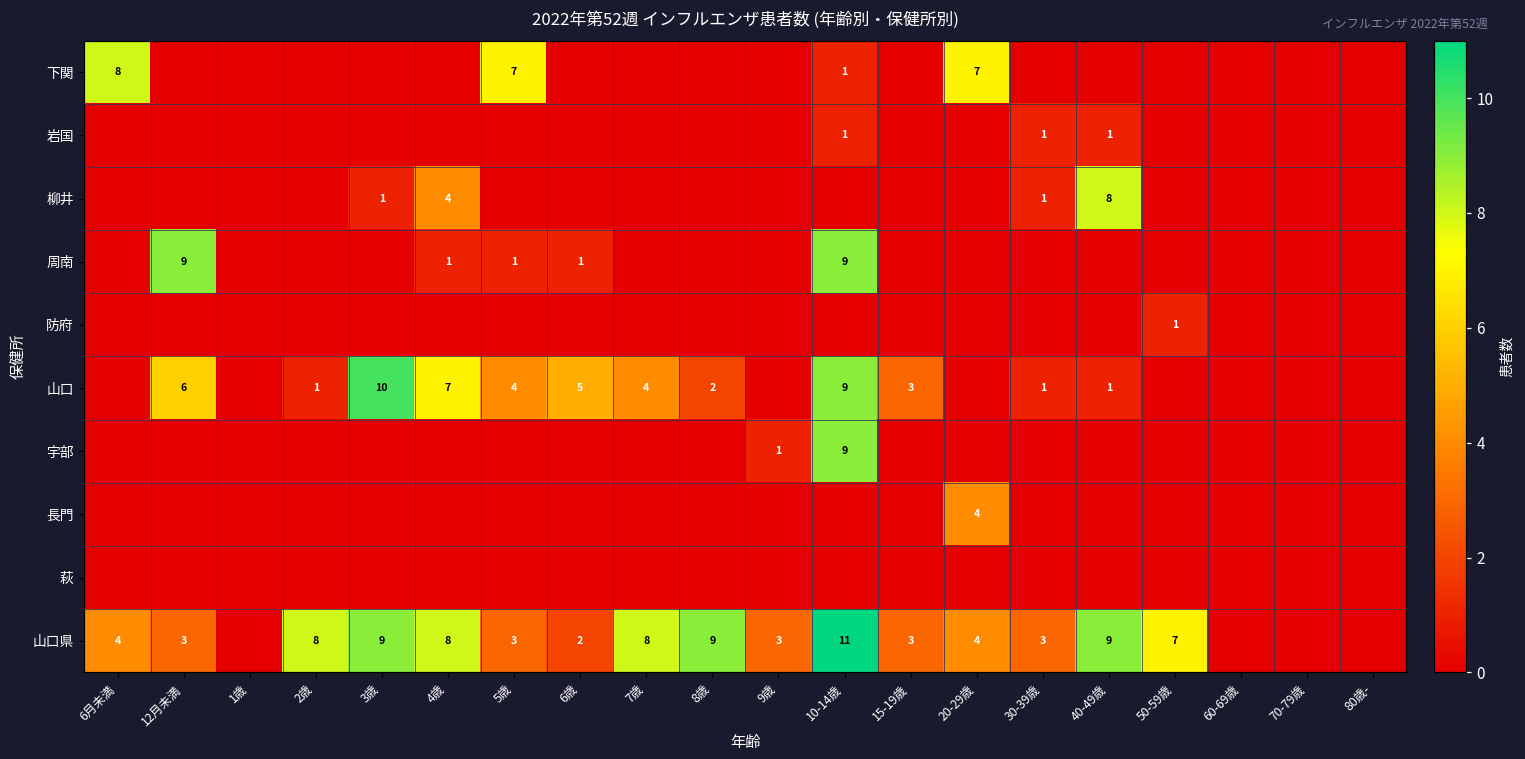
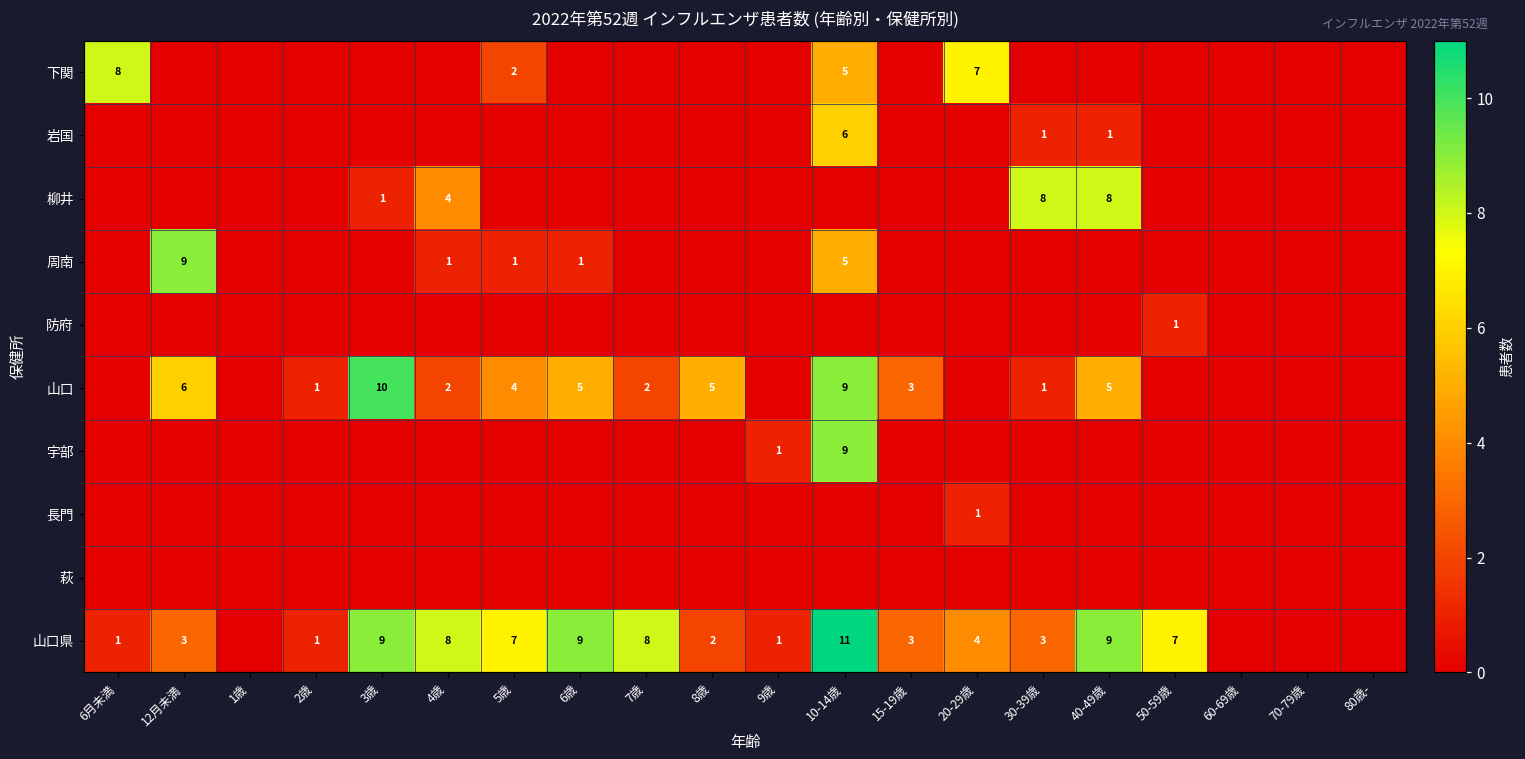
  {
    "下関": {
      "6月未満": 8,
-     "5歳": 7,
-     "10-14歳": 1,
+     "5歳": 2,
+     "10-14歳": 5,
      "20-29歳": 7
    },
    "岩国": {
-     "10-14歳": 1,
+     "10-14歳": 6,
      "30-39歳": 1,
      "40-49歳": 1
    },
    "柳井": {
      "3歳": 1,
      "4歳": 4,
-     "30-39歳": 1,
+     "30-39歳": 8,
      "40-49歳": 8
    },
    "周南": {
      "12月未満": 9,
      "4歳": 1,
      "5歳": 1,
      "6歳": 1,
-     "10-14歳": 9
+     "10-14歳": 5
    },
    "防府": {
      "50-59歳": 1
    },
    "山口": {
      "12月未満": 6,
      "2歳": 1,
      "3歳": 10,
-     "4歳": 7,
+     "4歳": 2,
      "5歳": 4,
      "6歳": 5,
-     "7歳": 4,
-     "8歳": 2,
+     "7歳": 2,
+     "8歳": 5,
      "10-14歳": 9,
      "15-19歳": 3,
      "30-39歳": 1,
-     "40-49歳": 1
+     "40-49歳": 5
    },
    "宇部": {
      "9歳": 1,
      "10-14歳": 9
    },
    "長門": {
-     "20-29歳": 4
+     "20-29歳": 1
    },
    "山口県": {
-     "6月未満": 4,
+     "6月未満": 1,
      "12月未満": 3,
-     "2歳": 8,
+     "2歳": 1,
      "3歳": 9,
      "4歳": 8,
-     "5歳": 3,
-     "6歳": 2,
+     "5歳": 7,
+     "6歳": 9,
      "7歳": 8,
-     "8歳": 9,
-     "9歳": 3,
+     "8歳": 2,
+     "9歳": 1,
      "10-14歳": 11,
      "15-19歳": 3,
      "20-29歳": 4,
      "30-39歳": 3,
      "40-49歳": 9,
      "50-59歳": 7
    }
  }
